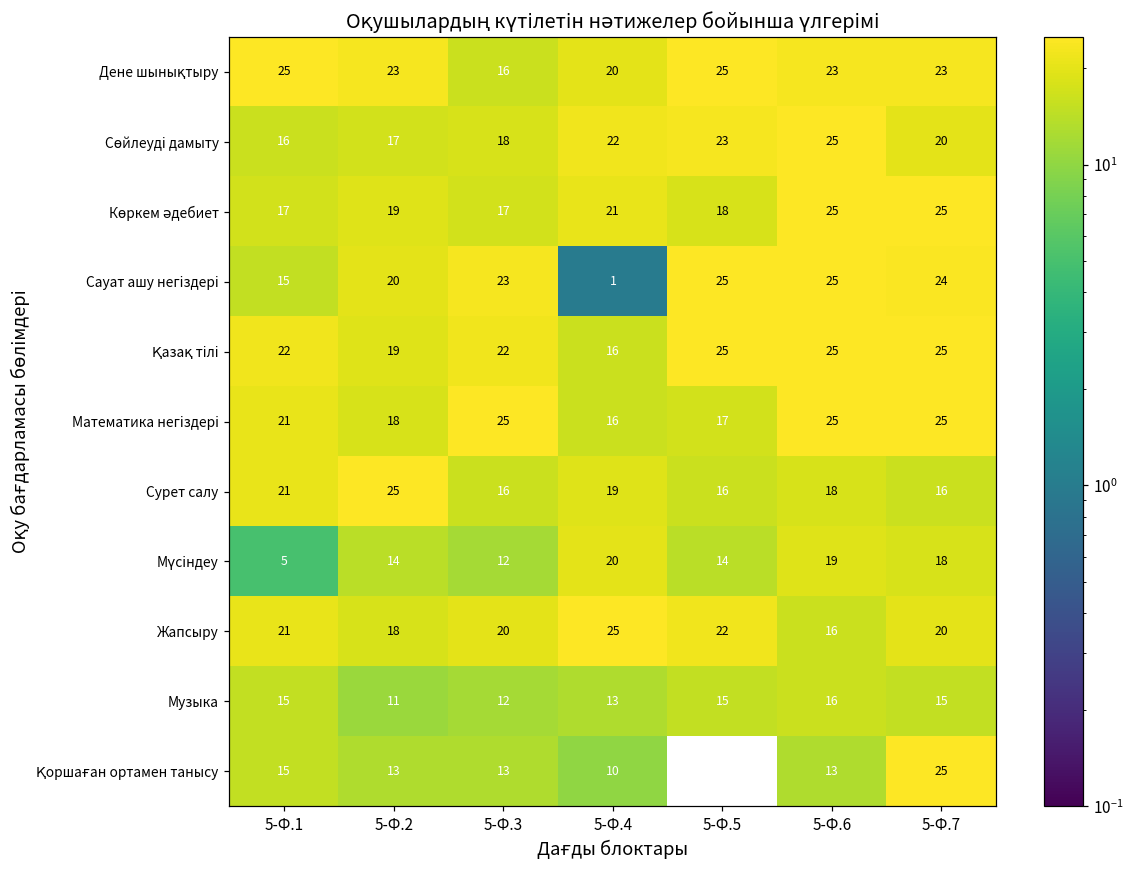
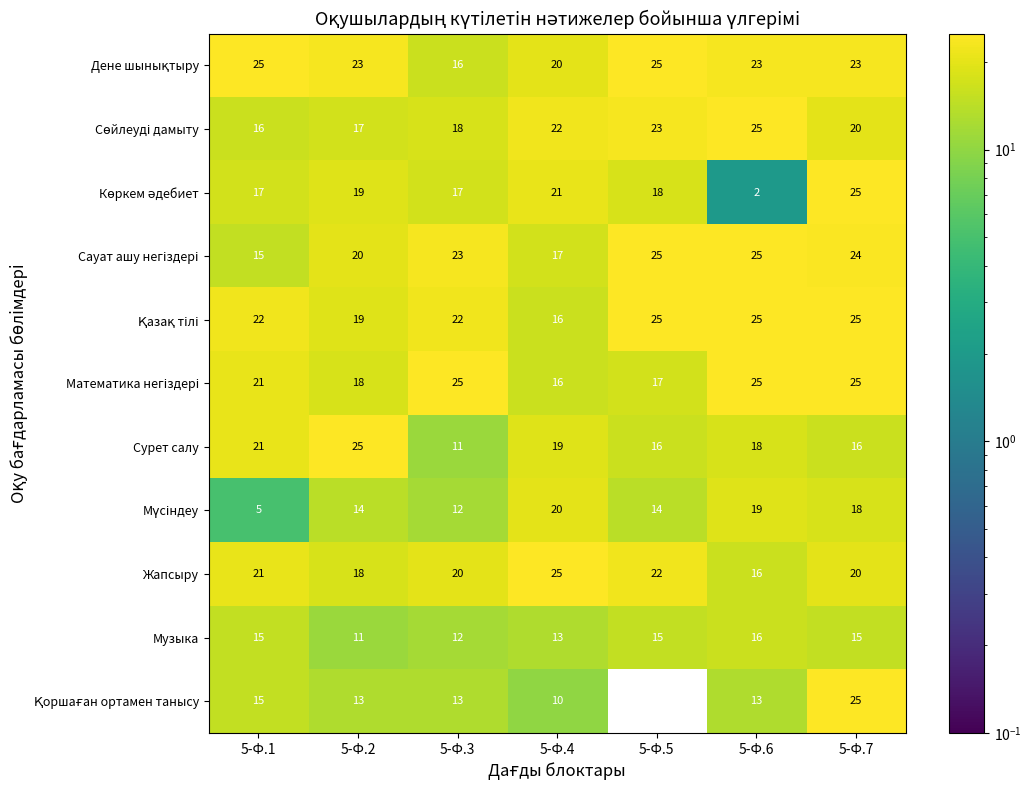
  {
    "Дене шынықтыру": {
      "5-Ф.1": 25,
      "5-Ф.2": 23,
      "5-Ф.3": 16,
      "5-Ф.4": 20,
      "5-Ф.5": 25,
      "5-Ф.6": 23,
      "5-Ф.7": 23
    },
    "Сөйлеуді дамыту": {
      "5-Ф.1": 16,
      "5-Ф.2": 17,
      "5-Ф.3": 18,
      "5-Ф.4": 22,
      "5-Ф.5": 23,
      "5-Ф.6": 25,
      "5-Ф.7": 20
    },
    "Көркем әдебиет": {
      "5-Ф.1": 17,
      "5-Ф.2": 19,
      "5-Ф.3": 17,
      "5-Ф.4": 21,
      "5-Ф.5": 18,
-     "5-Ф.6": 25,
+     "5-Ф.6": 2,
      "5-Ф.7": 25
    },
    "Сауат ашу негіздері": {
      "5-Ф.1": 15,
      "5-Ф.2": 20,
      "5-Ф.3": 23,
-     "5-Ф.4": 1,
+     "5-Ф.4": 17,
      "5-Ф.5": 25,
      "5-Ф.6": 25,
      "5-Ф.7": 24
    },
    "Қазақ тілі": {
      "5-Ф.1": 22,
      "5-Ф.2": 19,
      "5-Ф.3": 22,
      "5-Ф.4": 16,
      "5-Ф.5": 25,
      "5-Ф.6": 25,
      "5-Ф.7": 25
    },
    "Математика негіздері": {
      "5-Ф.1": 21,
      "5-Ф.2": 18,
      "5-Ф.3": 25,
      "5-Ф.4": 16,
      "5-Ф.5": 17,
      "5-Ф.6": 25,
      "5-Ф.7": 25
    },
    "Сурет салу": {
      "5-Ф.1": 21,
      "5-Ф.2": 25,
-     "5-Ф.3": 16,
+     "5-Ф.3": 11,
      "5-Ф.4": 19,
      "5-Ф.5": 16,
      "5-Ф.6": 18,
      "5-Ф.7": 16
    },
    "Мүсіндеу": {
      "5-Ф.1": 5,
      "5-Ф.2": 14,
      "5-Ф.3": 12,
      "5-Ф.4": 20,
      "5-Ф.5": 14,
      "5-Ф.6": 19,
      "5-Ф.7": 18
    },
    "Жапсыру": {
      "5-Ф.1": 21,
      "5-Ф.2": 18,
      "5-Ф.3": 20,
      "5-Ф.4": 25,
      "5-Ф.5": 22,
      "5-Ф.6": 16,
      "5-Ф.7": 20
    },
    "Музыка": {
      "5-Ф.1": 15,
      "5-Ф.2": 11,
      "5-Ф.3": 12,
      "5-Ф.4": 13,
      "5-Ф.5": 15,
      "5-Ф.6": 16,
      "5-Ф.7": 15
    },
    "Қоршаған ортамен танысу": {
      "5-Ф.1": 15,
      "5-Ф.2": 13,
      "5-Ф.3": 13,
      "5-Ф.4": 10,
      "5-Ф.6": 13,
      "5-Ф.7": 25
    }
  }
